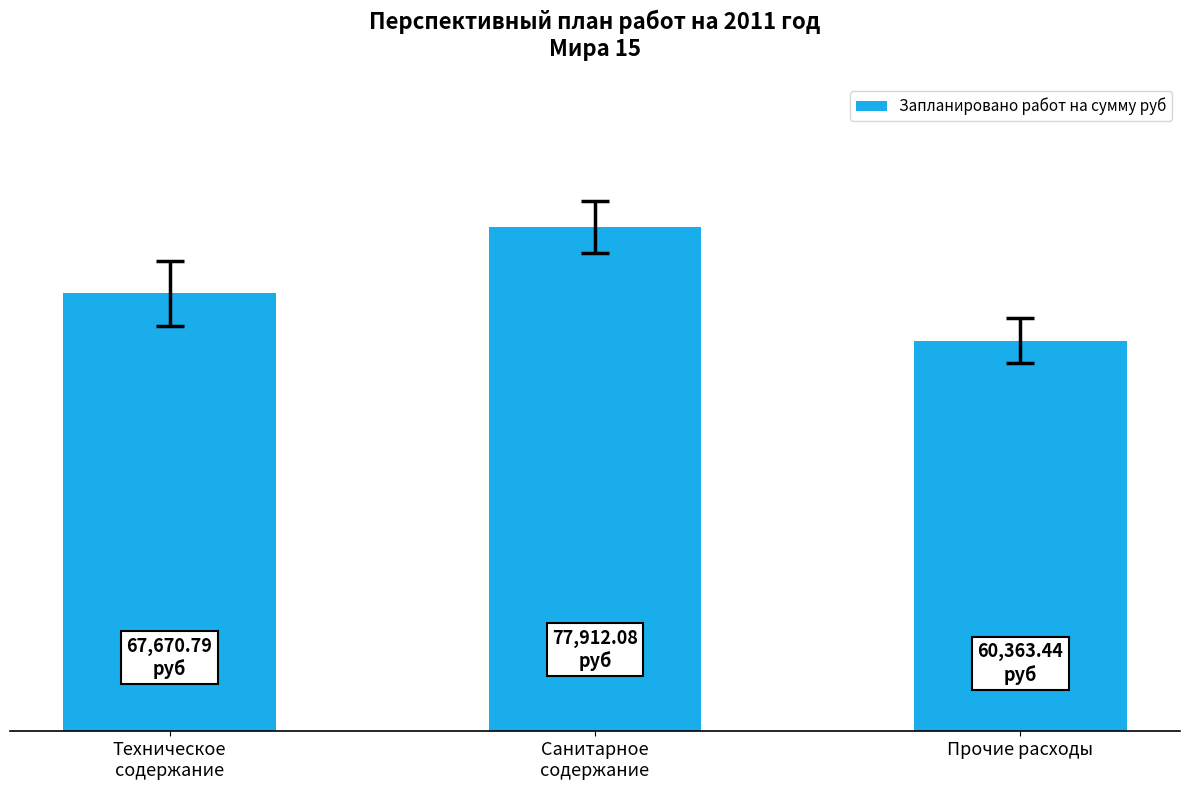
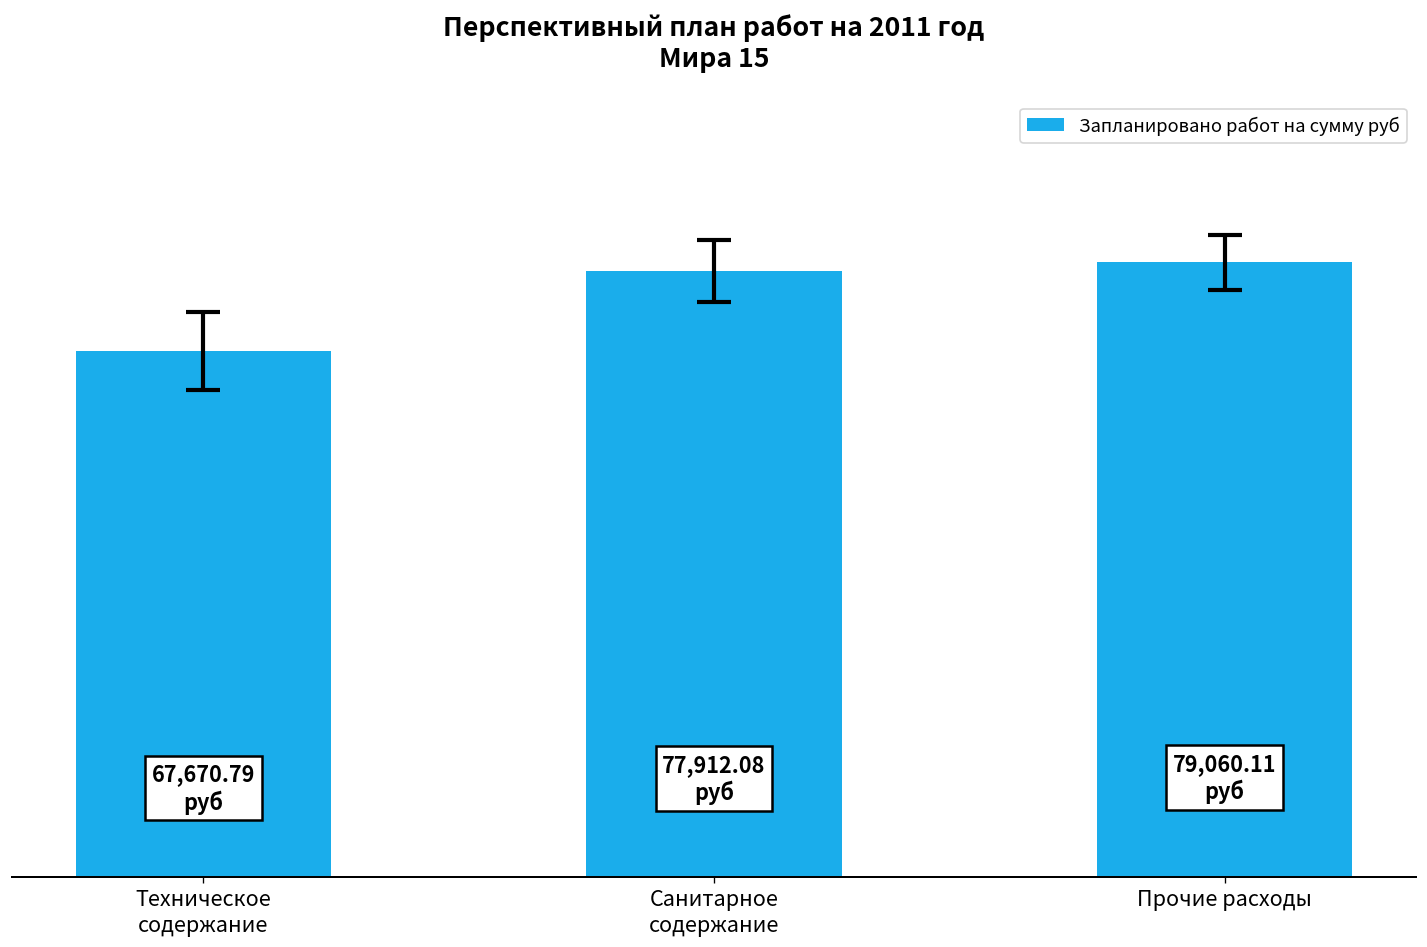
  {
    "Запланировано работ на сумму руб": {
-     "Прочие расходы": "60,363.44"
+     "Прочие расходы": "79,060.11"
    }
  }
